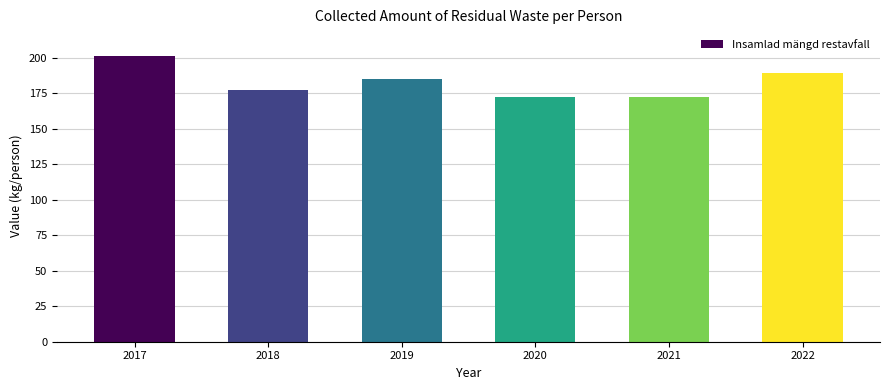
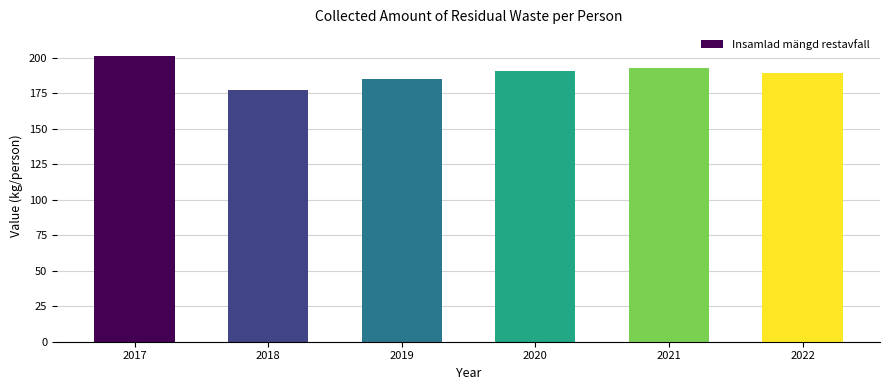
  {
    "2017": 201,
    "2018": 177,
    "2019": 185,
-   "2020": 172,
-   "2021": 172,
+   "2020": 191,
+   "2021": 193,
    "2022": 189
  }
